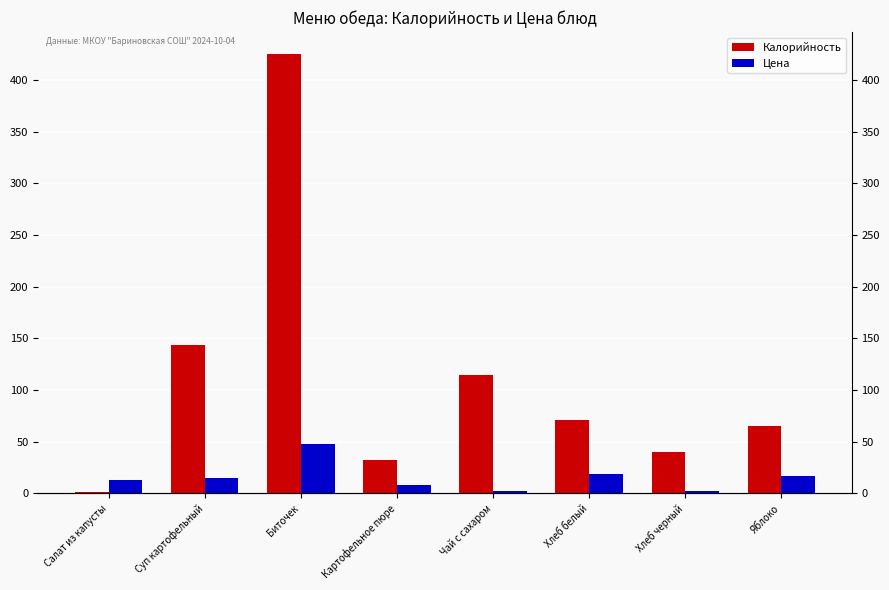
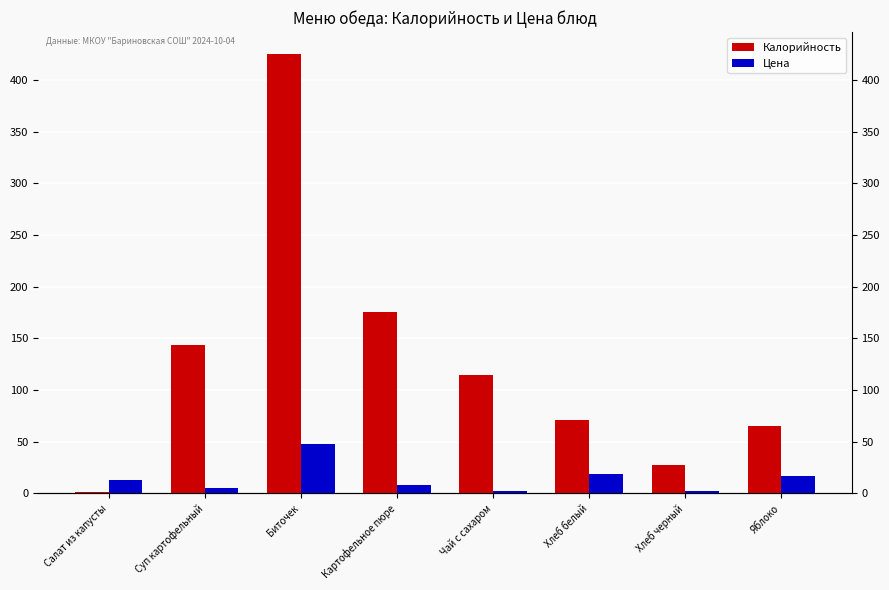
  {
    "Калорийность": {
      "Суп картофельный": 143,
      "Биточек": 425,
-     "Картофельное пюре": 32,
+     "Картофельное пюре": 175,
      "Чай с сахаром": 114,
      "Хлеб белый": 71,
-     "Хлеб черный": 40,
+     "Хлеб черный": 27,
      "Яблоко": 65
    },
    "Цена": {
      "Салат из капусты": 13,
-     "Суп картофельный": 15,
+     "Суп картофельный": 5,
      "Биточек": 48,
      "Картофельное пюре": 8,
      "Хлеб белый": 19,
      "Яблоко": 17
    }
  }
